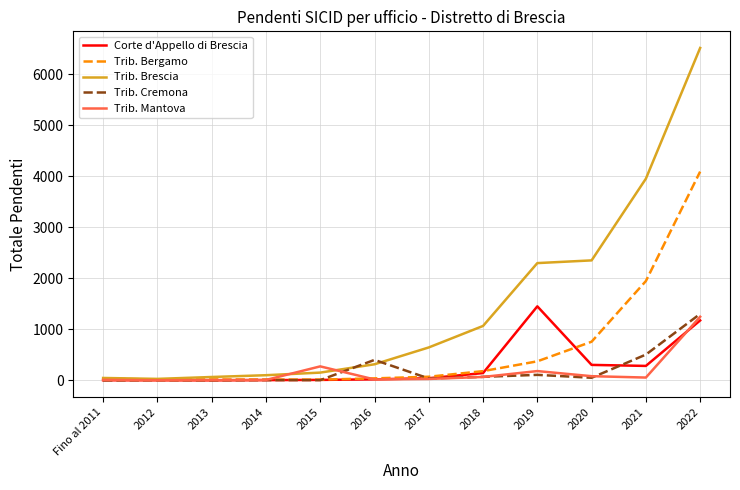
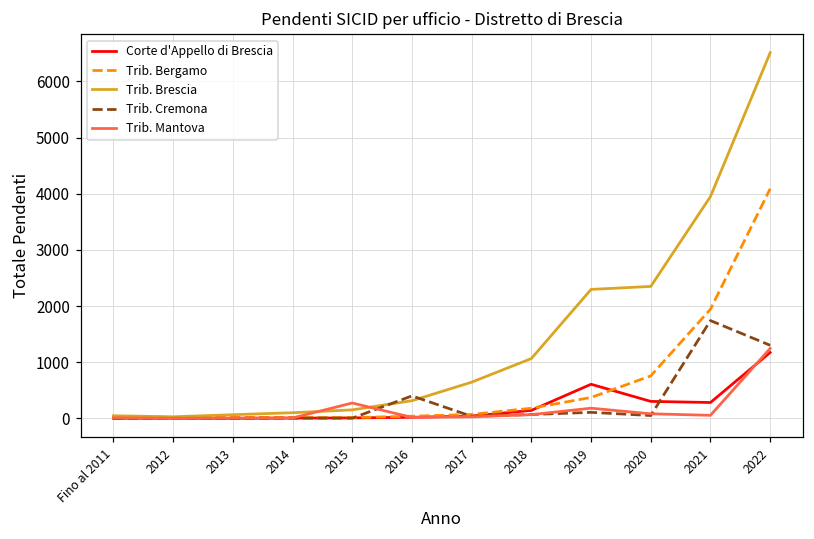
  {
    "Corte d'Appello di Brescia": {
-     "2019": 1500,
+     "2019": 600,
      "2020": 300,
      "2021": 300,
      "2022": 1200
    },
    "Trib. Cremona": {
      "2016": 400,
      "2019": 100,
-     "2021": 500,
+     "2021": 1700,
      "2022": 1300
    },
    "Trib. Mantova": {
      "2015": 300,
      "2019": 200,
      "2021": 100,
      "2022": 1200
    }
  }
